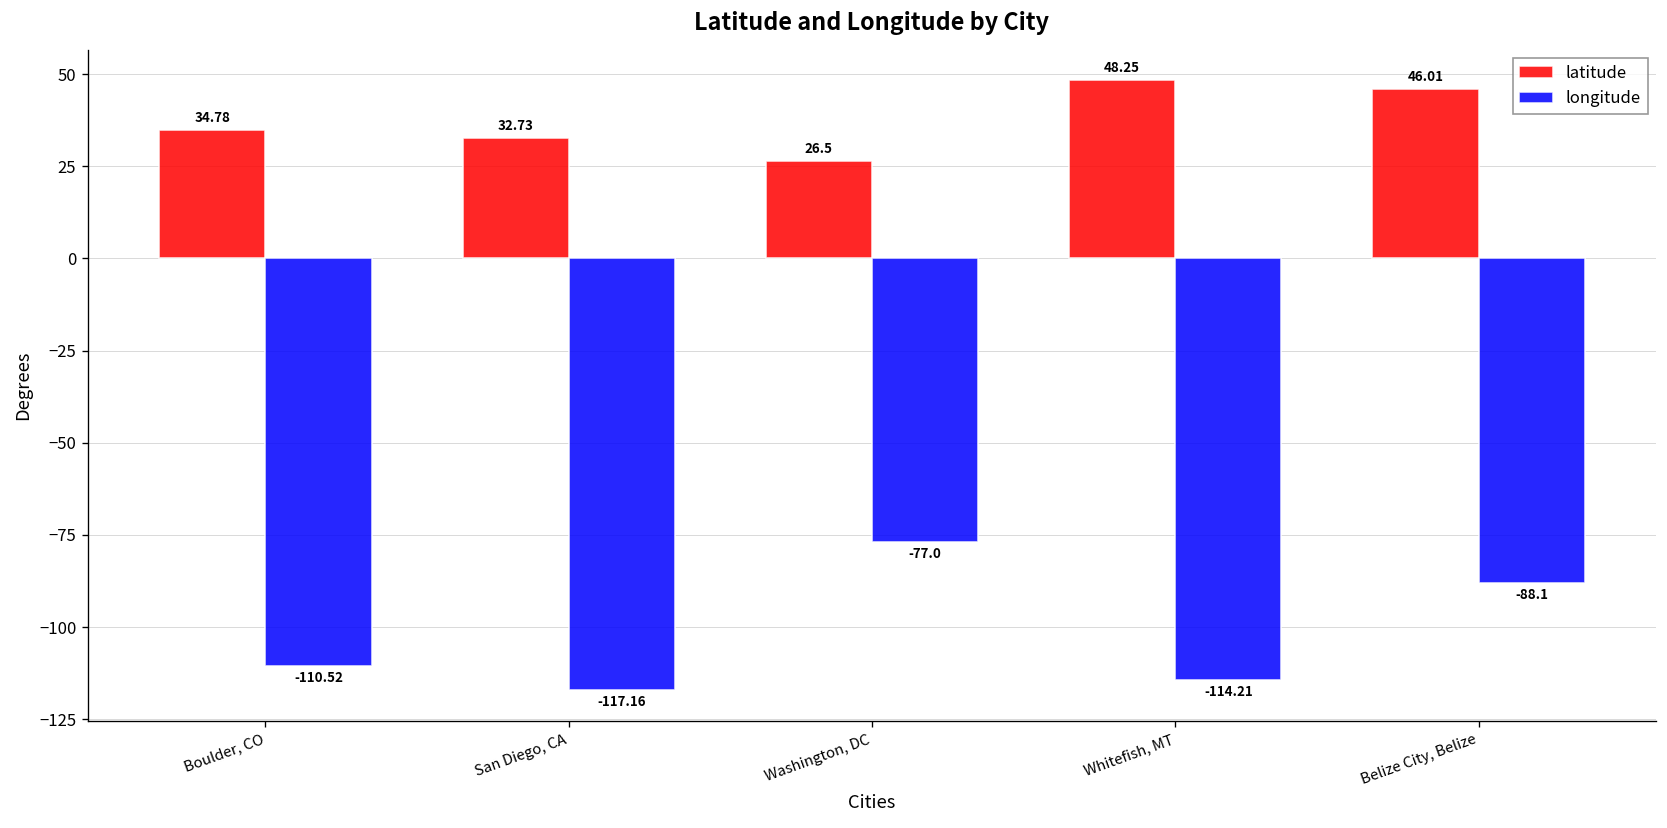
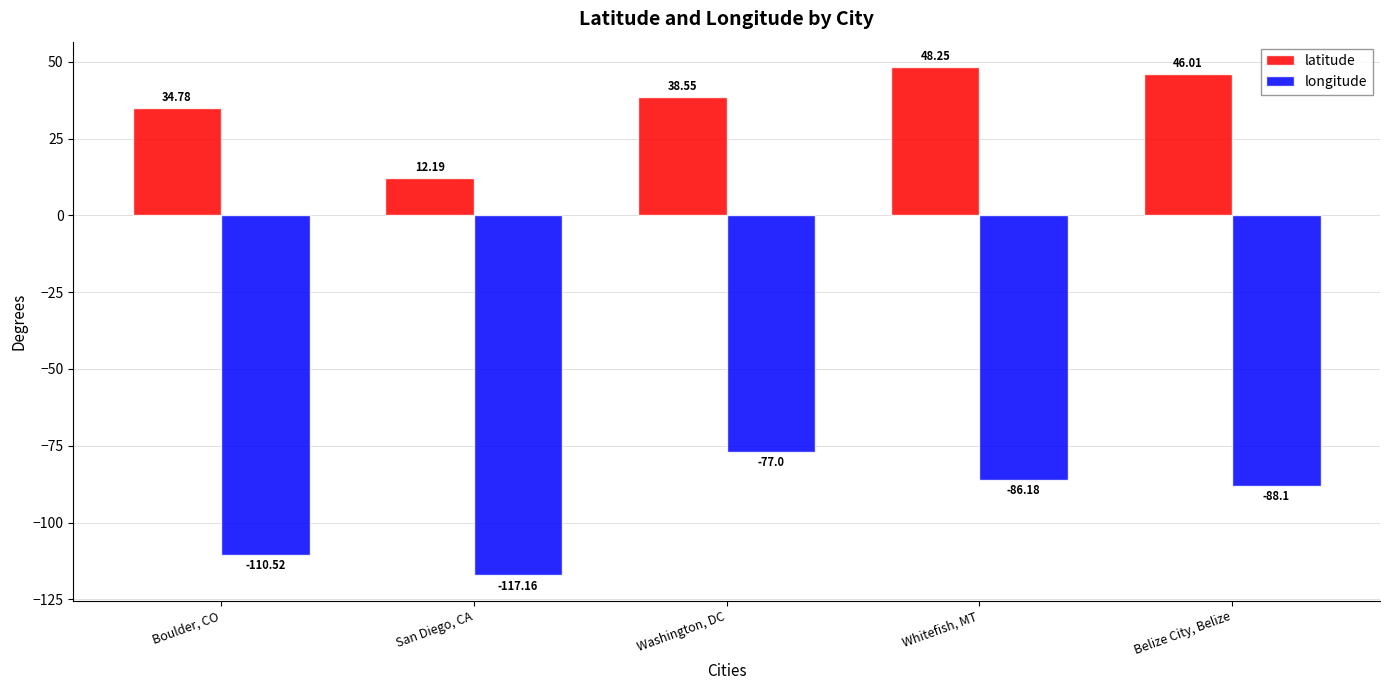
  {
    "latitude": {
      "Boulder, CO": 34.78,
-     "San Diego, CA": 32.73,
-     "Washington, DC": 26.5,
+     "San Diego, CA": 12.19,
+     "Washington, DC": 38.55,
      "Whitefish, MT": 48.25,
      "Belize City, Belize": 46.01
    },
    "longitude": {
      "Boulder, CO": -110.52,
      "San Diego, CA": -117.16,
      "Washington, DC": -77.0,
-     "Whitefish, MT": -114.21,
+     "Whitefish, MT": -86.18,
      "Belize City, Belize": -88.1
    }
  }
